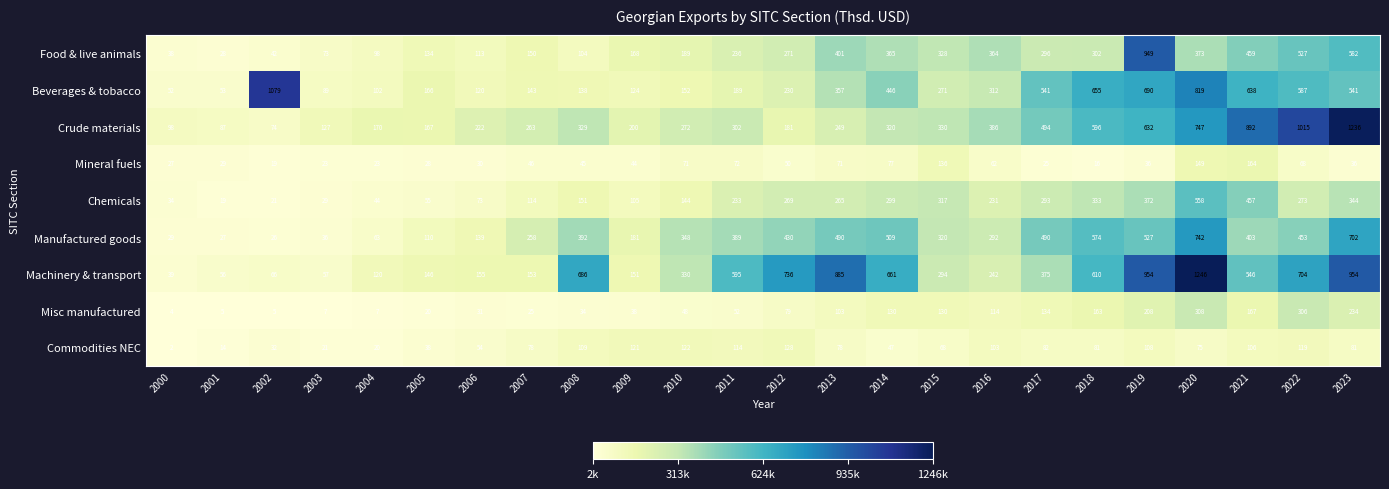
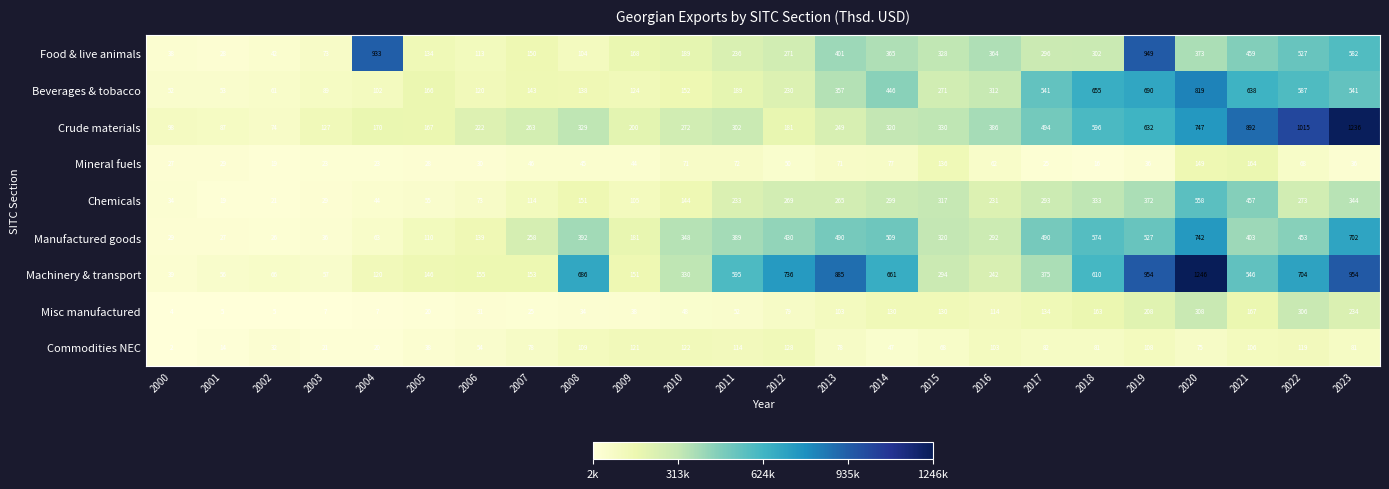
  {
    "Food & live animals": {
      "2002": 42,
      "2003": 73,
-     "2004": 98,
+     "2004": 933,
      "2005": 134,
      "2006": 113,
      "2007": 150,
      "2008": 104,
      "2009": 168,
      "2010": 189,
      "2011": 236,
      "2012": 271,
      "2013": 401,
      "2014": 365,
      "2015": 328,
      "2016": 364,
      "2017": 296,
      "2018": 302,
      "2019": 949,
      "2020": 373,
      "2021": 459,
      "2022": 527,
      "2023": 582
    },
    "Beverages & tobacco": {
      "2000": 52,
-     "2002": 1079,
+     "2002": 61,
      "2003": 89,
      "2004": 102,
      "2005": 166,
      "2006": 120,
      "2007": 143,
      "2008": 138,
      "2009": 124,
      "2010": 152,
      "2011": 189,
      "2012": 230,
      "2013": 357,
      "2014": 446,
      "2015": 271,
      "2016": 312,
      "2017": 541,
      "2018": 655,
      "2019": 690,
      "2020": 819,
      "2021": 638,
      "2022": 587,
      "2023": 541
    },
    "Crude materials": {
      "2000": 98,
      "2001": 87,
      "2002": 74,
      "2003": 127,
      "2004": 170,
      "2005": 167,
      "2006": 222,
      "2007": 263,
      "2008": 329,
      "2009": 200,
      "2010": 272,
      "2011": 302,
      "2012": 181,
      "2013": 249,
      "2014": 320,
      "2015": 330,
      "2016": 386,
      "2017": 494,
      "2018": 596,
      "2019": 632,
      "2020": 747,
      "2021": 892,
      "2022": 1015,
      "2023": 1236
    },
    "Mineral fuels": {
      "2010": 71,
      "2011": 72,
      "2012": 50,
      "2013": 71,
      "2014": 77,
      "2015": 136,
      "2016": 62,
      "2020": 149,
      "2021": 164
    },
    "Chemicals": {
      "2006": 73,
      "2007": 114,
      "2008": 151,
      "2009": 105,
      "2010": 144,
      "2011": 233,
      "2012": 269,
      "2013": 265,
      "2014": 299,
      "2015": 317,
      "2016": 231,
      "2017": 293,
      "2018": 333,
      "2019": 372,
      "2020": 558,
      "2021": 457,
      "2022": 273,
      "2023": 344
    },
    "Manufactured goods": {
      "2004": 63,
      "2005": 110,
      "2006": 139,
      "2007": 258,
      "2008": 392,
      "2009": 181,
      "2010": 348,
      "2011": 389,
      "2012": 430,
      "2013": 490,
      "2014": 509,
      "2015": 320,
      "2016": 292,
      "2017": 490,
      "2018": 574,
      "2019": 527,
      "2020": 742,
      "2021": 403,
      "2022": 453,
      "2023": 702
    },
    "Machinery & transport": {
      "2004": 120,
      "2005": 146,
      "2006": 155,
      "2007": 153,
      "2008": 686,
      "2009": 151,
      "2010": 330,
      "2011": 595,
      "2012": 736,
      "2013": 885,
      "2014": 661,
      "2015": 294,
      "2016": 242,
      "2017": 375,
      "2018": 610,
      "2019": 954,
      "2020": 1246,
      "2021": 546,
      "2022": 704,
      "2023": 954
    },
    "Misc manufactured": {
      "2010": 48,
      "2011": 52,
      "2012": 79,
      "2013": 103,
      "2014": 130,
      "2015": 130,
      "2016": 114,
      "2017": 134,
      "2018": 163,
      "2019": 208,
      "2020": 308,
      "2021": 167,
      "2022": 306,
      "2023": 234
    },
    "Commodities NEC": {
      "2006": 54,
      "2007": 78,
      "2008": 109,
      "2009": 121,
      "2010": 122,
      "2011": 114,
      "2012": 128,
      "2013": 78,
      "2016": 103,
      "2017": 82,
      "2018": 81,
      "2019": 108,
      "2020": 75,
      "2021": 106,
      "2022": 119,
      "2023": 81
    }
  }
